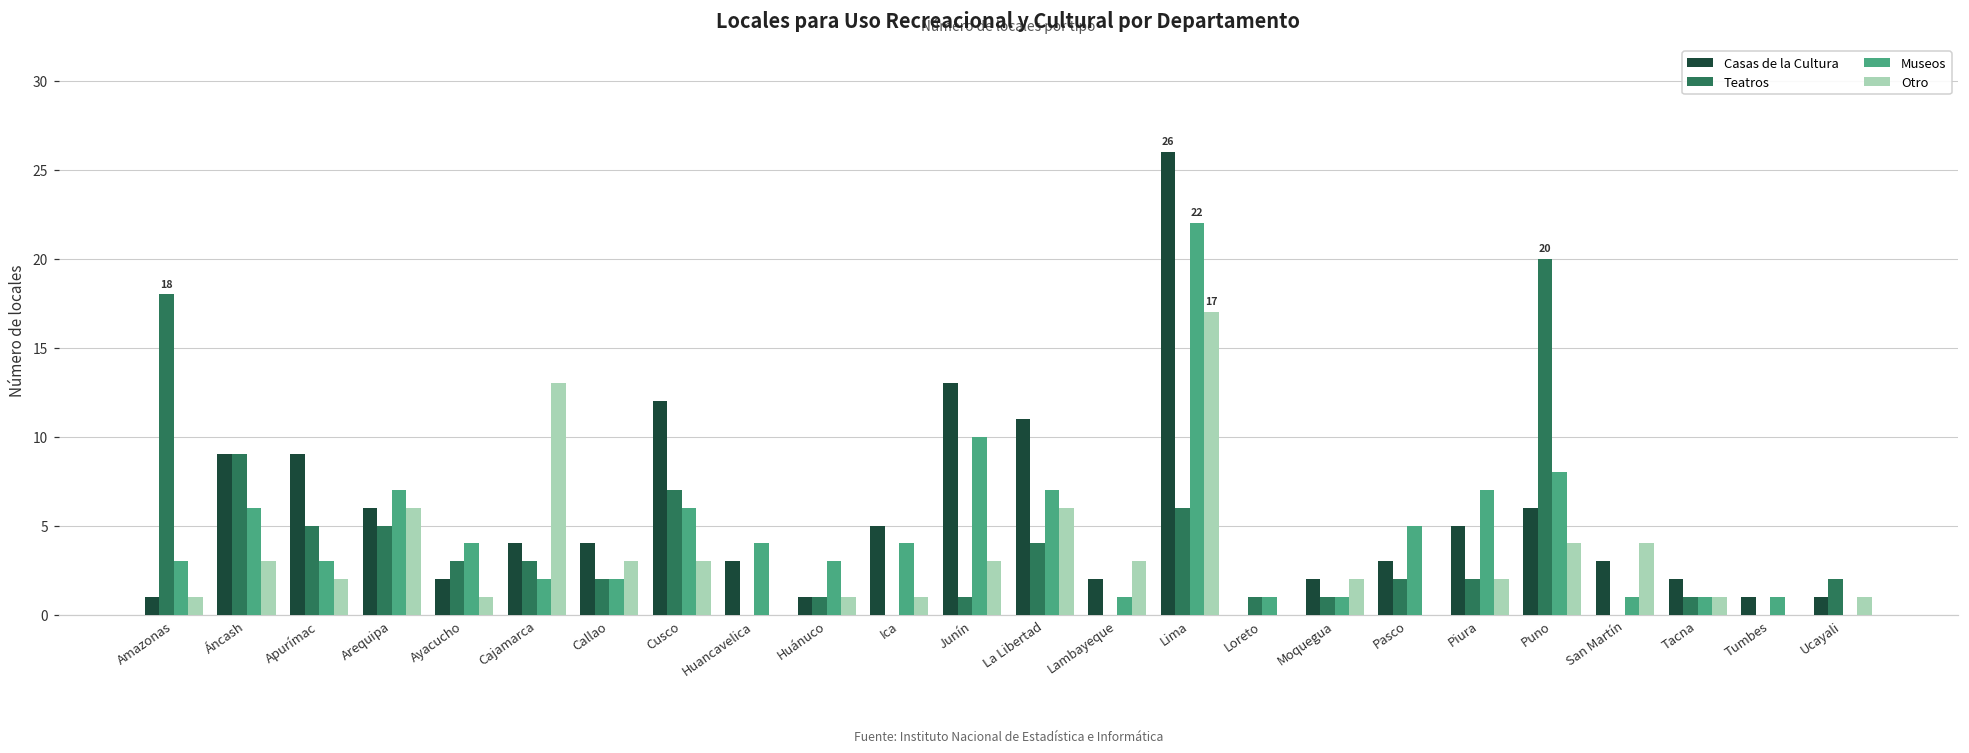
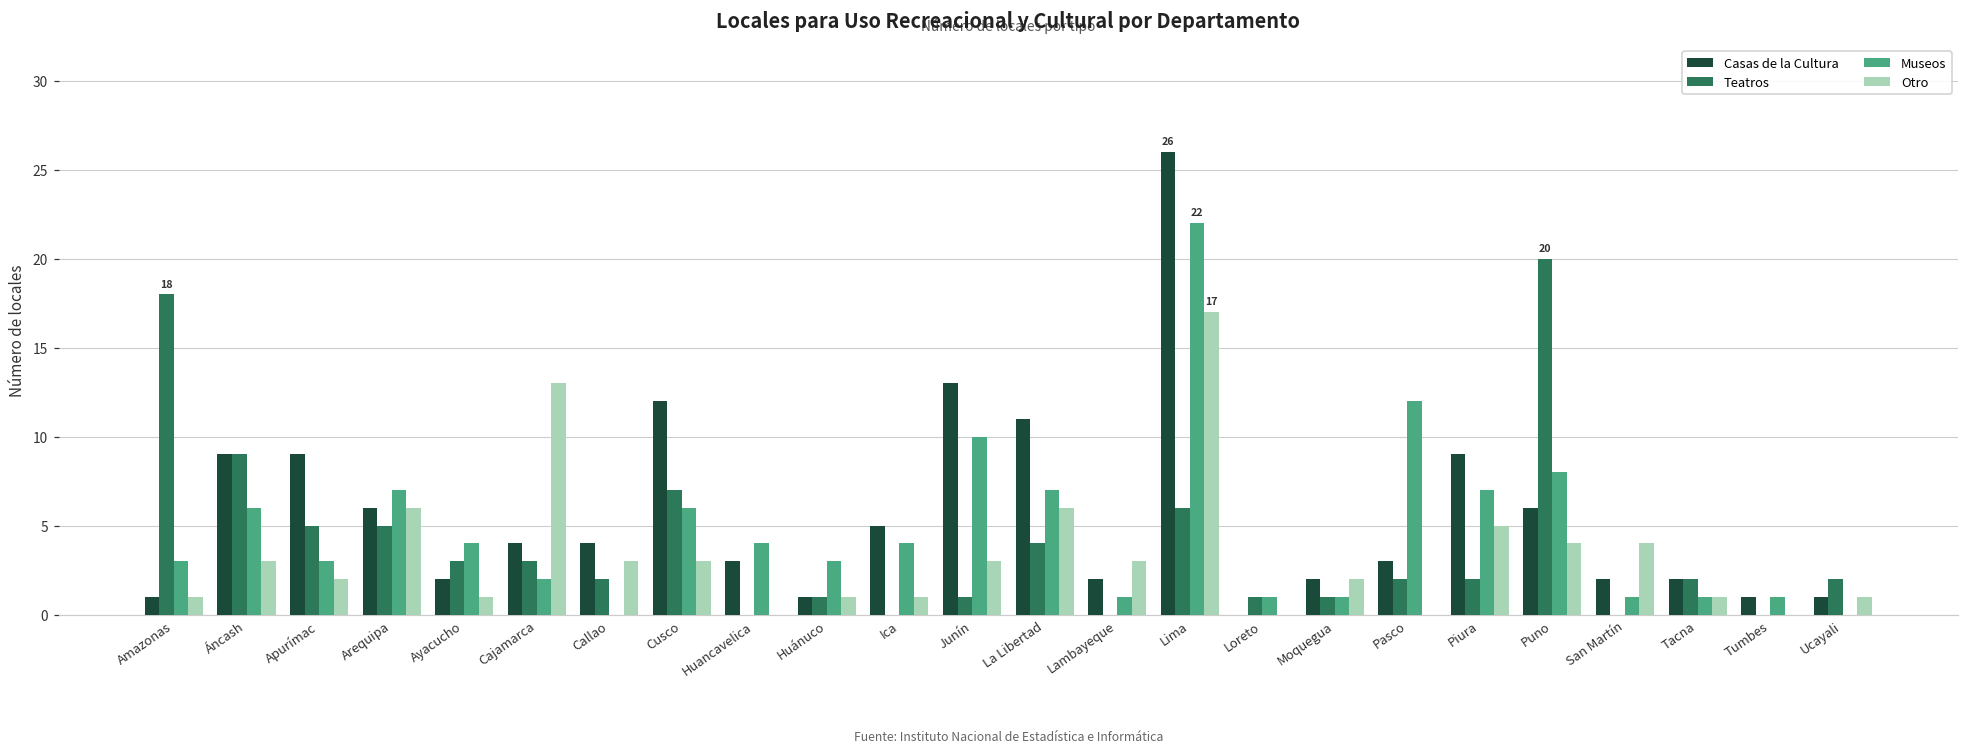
  {
    "Casas de la Cultura": {
      "Amazonas": 1,
      "Áncash": 9,
      "Apurímac": 9,
      "Arequipa": 6,
      "Ayacucho": 2,
      "Cajamarca": 4,
      "Callao": 4,
      "Cusco": 12,
      "Huancavelica": 3,
      "Huánuco": 1,
      "Ica": 5,
      "Junín": 13,
      "La Libertad": 11,
      "Lambayeque": 2,
      "Loreto": 0,
      "Moquegua": 2,
      "Pasco": 3,
-     "Piura": 5,
+     "Piura": 9,
      "Puno": 6,
-     "San Martín": 3,
+     "San Martín": 2,
      "Tacna": 2,
      "Tumbes": 1,
      "Ucayali": 1
    },
    "Teatros": {
      "Áncash": 9,
      "Apurímac": 5,
      "Arequipa": 5,
      "Ayacucho": 3,
      "Cajamarca": 3,
      "Callao": 2,
      "Cusco": 7,
      "Huancavelica": 0,
      "Huánuco": 1,
      "Ica": 0,
      "Junín": 1,
      "La Libertad": 4,
      "Lambayeque": 0,
      "Lima": 6,
      "Loreto": 1,
      "Moquegua": 1,
      "Pasco": 2,
      "Piura": 2,
      "San Martín": 0,
-     "Tacna": 1,
+     "Tacna": 2,
      "Tumbes": 0,
      "Ucayali": 2
    },
    "Museos": {
      "Amazonas": 3,
      "Áncash": 6,
      "Apurímac": 3,
      "Arequipa": 7,
      "Ayacucho": 4,
      "Cajamarca": 2,
-     "Callao": 2,
+     "Callao": 0,
      "Cusco": 6,
      "Huancavelica": 4,
      "Huánuco": 3,
      "Ica": 4,
      "Junín": 10,
      "La Libertad": 7,
      "Lambayeque": 1,
      "Loreto": 1,
      "Moquegua": 1,
-     "Pasco": 5,
+     "Pasco": 12,
      "Piura": 7,
      "Puno": 8,
      "San Martín": 1,
      "Tacna": 1,
      "Tumbes": 1,
      "Ucayali": 0
    },
    "Otro": {
      "Amazonas": 1,
      "Áncash": 3,
      "Apurímac": 2,
      "Arequipa": 6,
      "Ayacucho": 1,
      "Cajamarca": 13,
      "Callao": 3,
      "Cusco": 3,
      "Huancavelica": 0,
      "Huánuco": 1,
      "Ica": 1,
      "Junín": 3,
      "La Libertad": 6,
      "Lambayeque": 3,
      "Loreto": 0,
      "Moquegua": 2,
      "Pasco": 0,
-     "Piura": 2,
+     "Piura": 5,
      "Puno": 4,
      "San Martín": 4,
      "Tacna": 1,
      "Tumbes": 0,
      "Ucayali": 1
    }
  }
